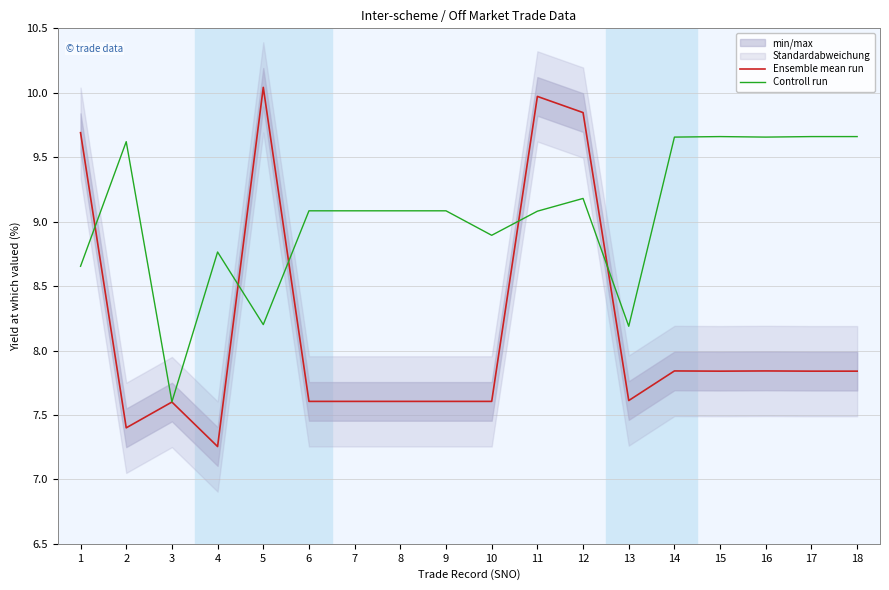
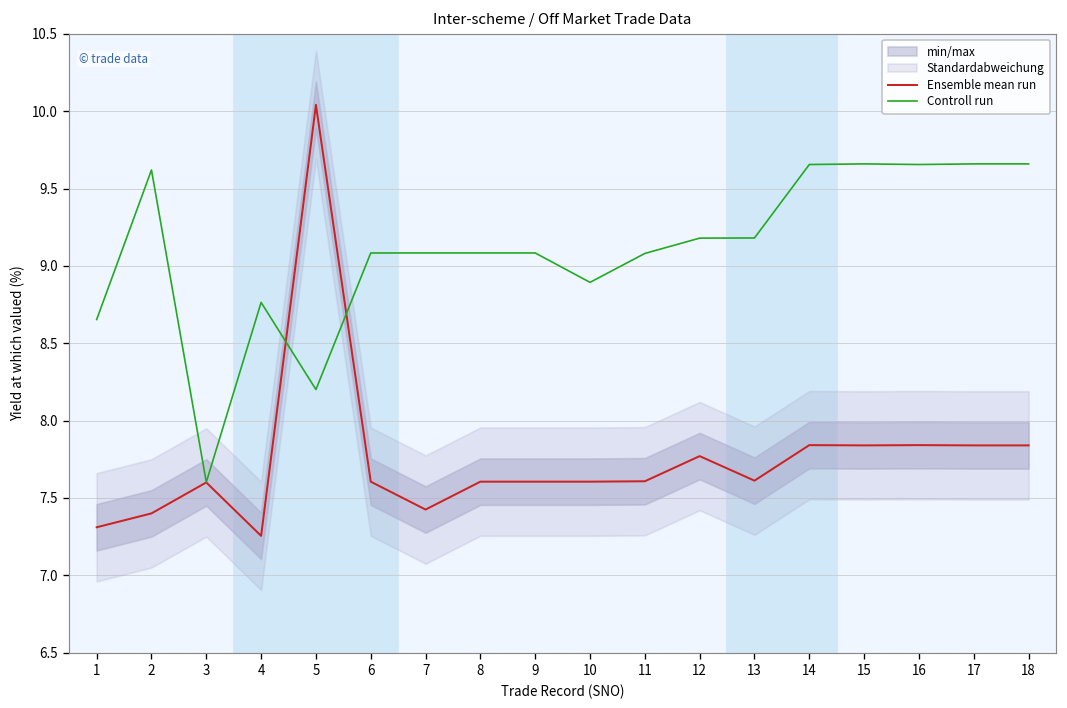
  {
    "Ensemble mean run": {
-     "1": 9.69,
+     "1": 7.31,
      "2": 7.40,
      "4": 7.25,
      "5": 10.04,
      "6": 7.61,
-     "7": 7.61,
+     "7": 7.42,
      "8": 7.61,
      "9": 7.61,
      "10": 7.61,
-     "11": 9.97,
-     "12": 9.85,
+     "11": 7.61,
+     "12": 7.77,
      "13": 7.61,
      "14": 7.84,
      "15": 7.84,
      "16": 7.84,
      "17": 7.84,
      "18": 7.84
    },
    "Controll run": {
      "1": 8.65,
      "2": 9.62,
      "4": 8.76,
      "5": 8.20,
      "6": 9.08,
      "7": 9.08,
      "8": 9.08,
      "9": 9.08,
      "10": 8.89,
      "11": 9.08,
      "12": 9.18,
-     "13": 8.19,
+     "13": 9.18,
      "14": 9.66,
      "15": 9.66,
      "16": 9.66,
      "17": 9.66,
      "18": 9.66
    }
  }
